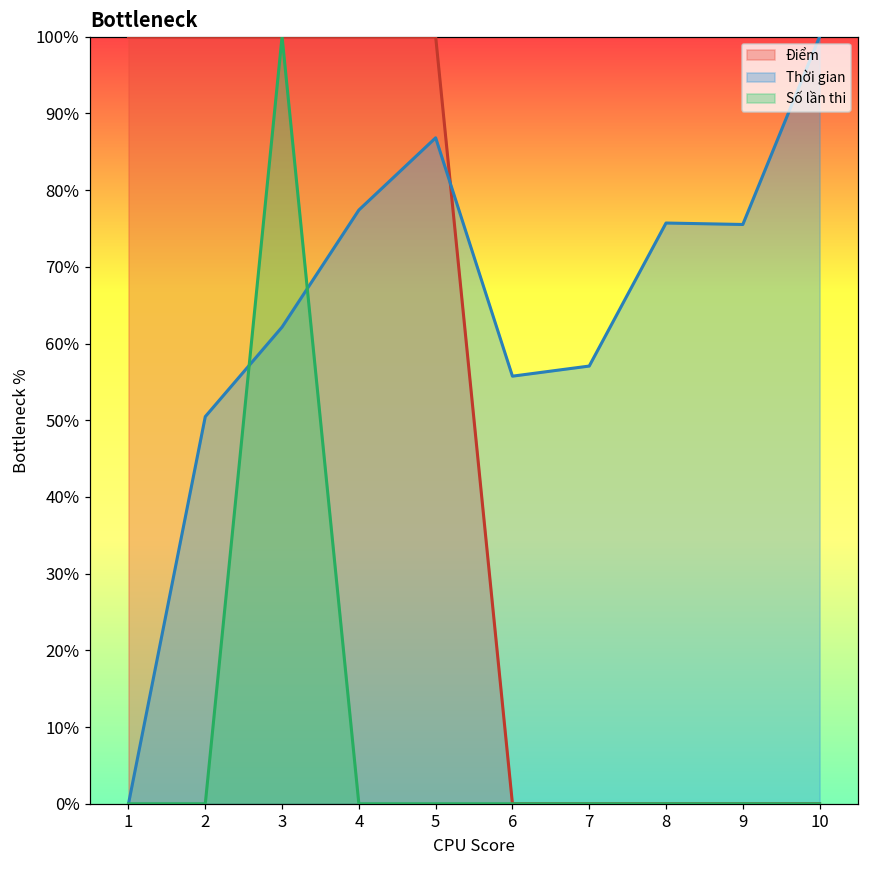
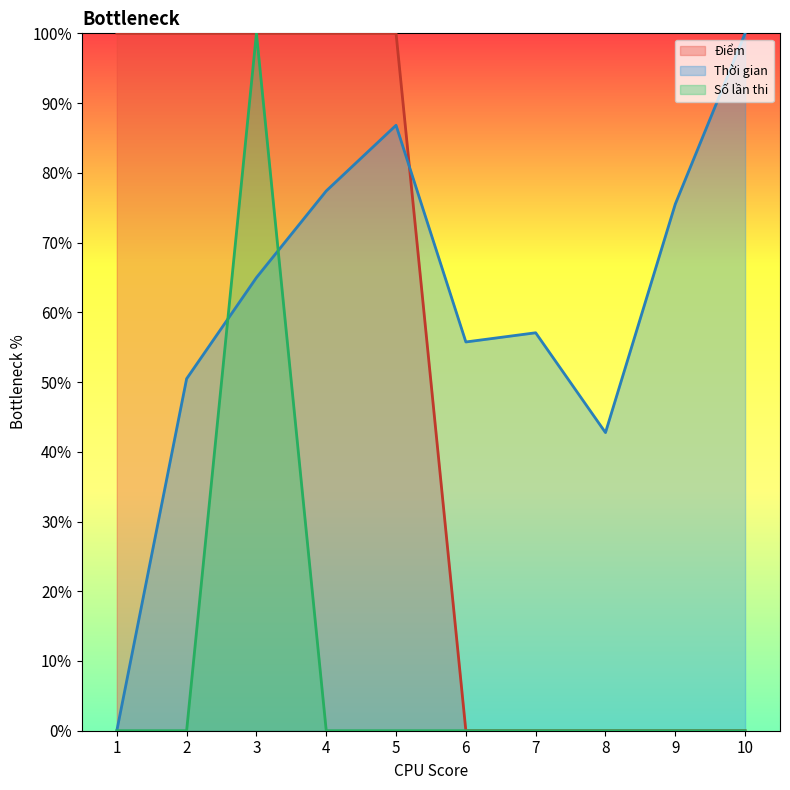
  {
    "Điểm": {
      "1": "100%",
      "2": "100%",
      "4": "100%",
      "5": "100%"
    },
    "Thời gian": {
      "2": "50%",
-     "3": "62%",
+     "3": "65%",
      "4": "77%",
      "5": "87%",
      "6": "56%",
      "7": "57%",
-     "8": "76%",
+     "8": "43%",
      "9": "76%",
      "10": "100%"
    },
    "Số lần thi": {
      "2": "0%",
      "4": "0%",
      "5": "0%"
    }
  }
